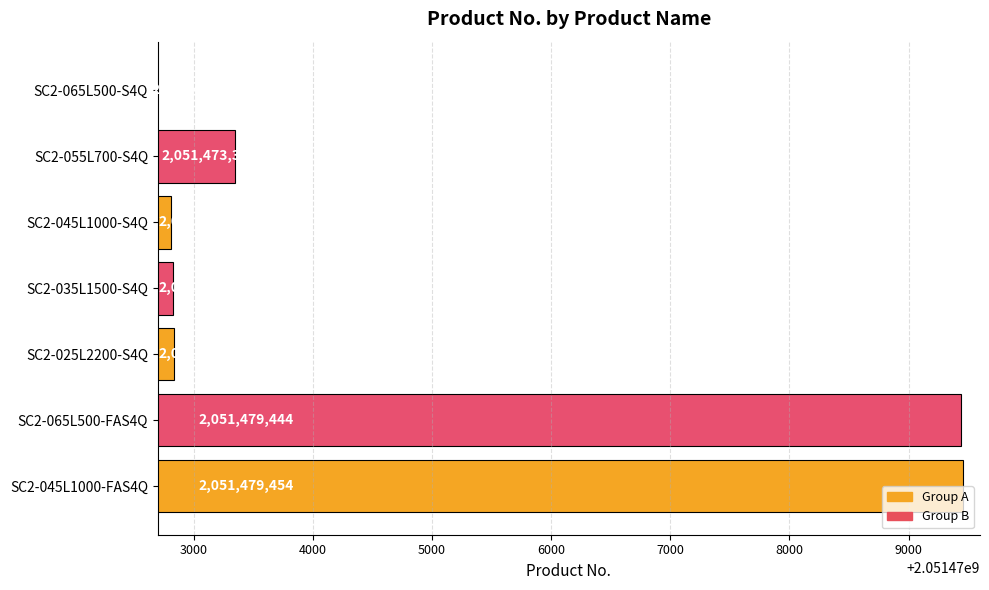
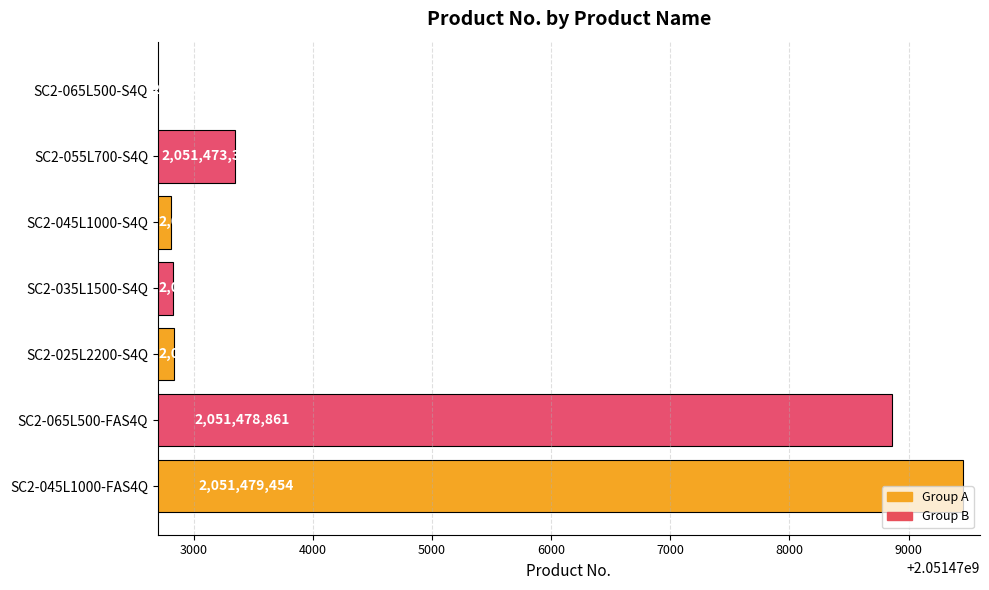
  {
    "SC2-055L700-S4Q": "2,051,473,349",
-   "SC2-065L500-FAS4Q": "2,051,479,444",
+   "SC2-065L500-FAS4Q": "2,051,478,861",
    "SC2-045L1000-FAS4Q": "2,051,479,454"
  }
